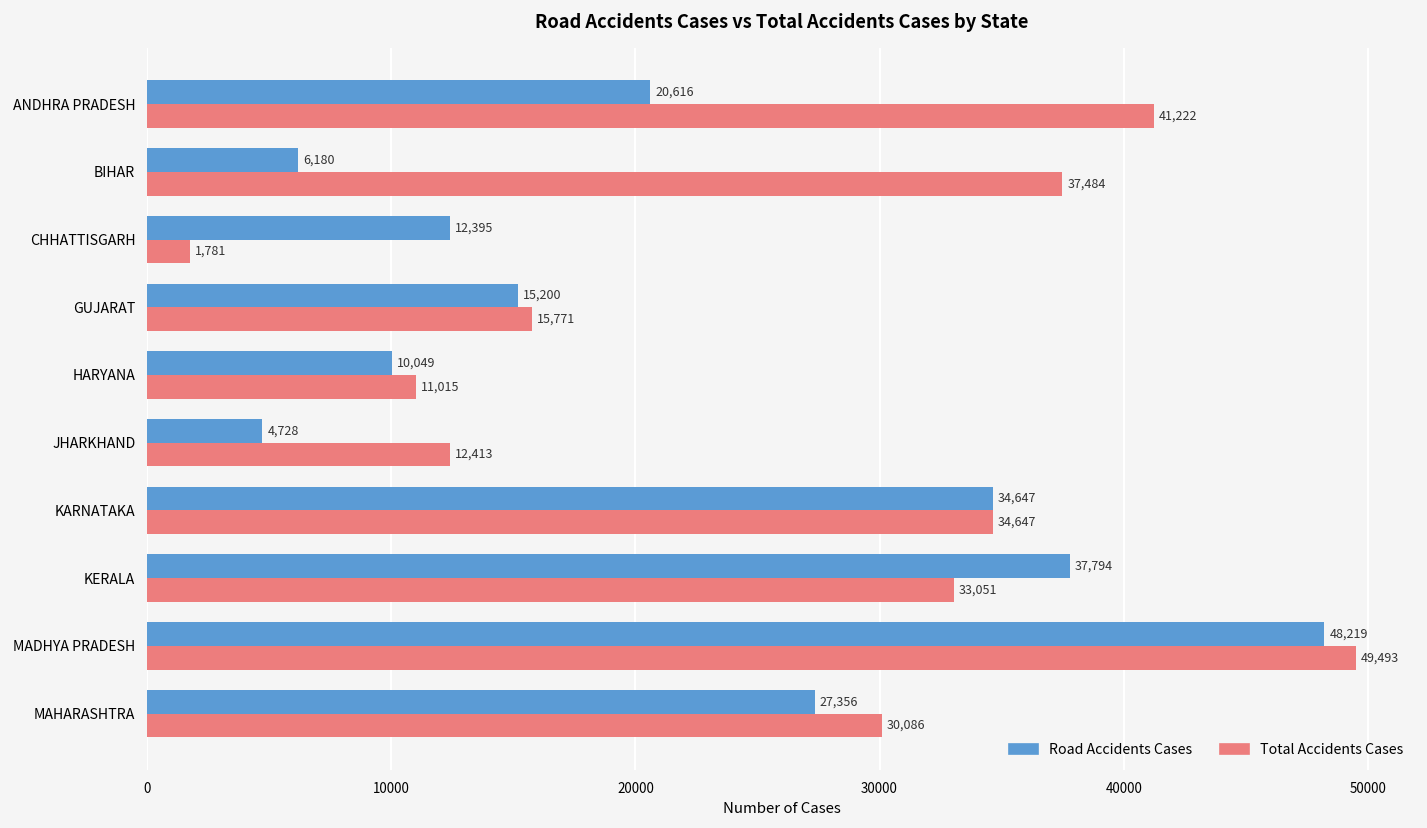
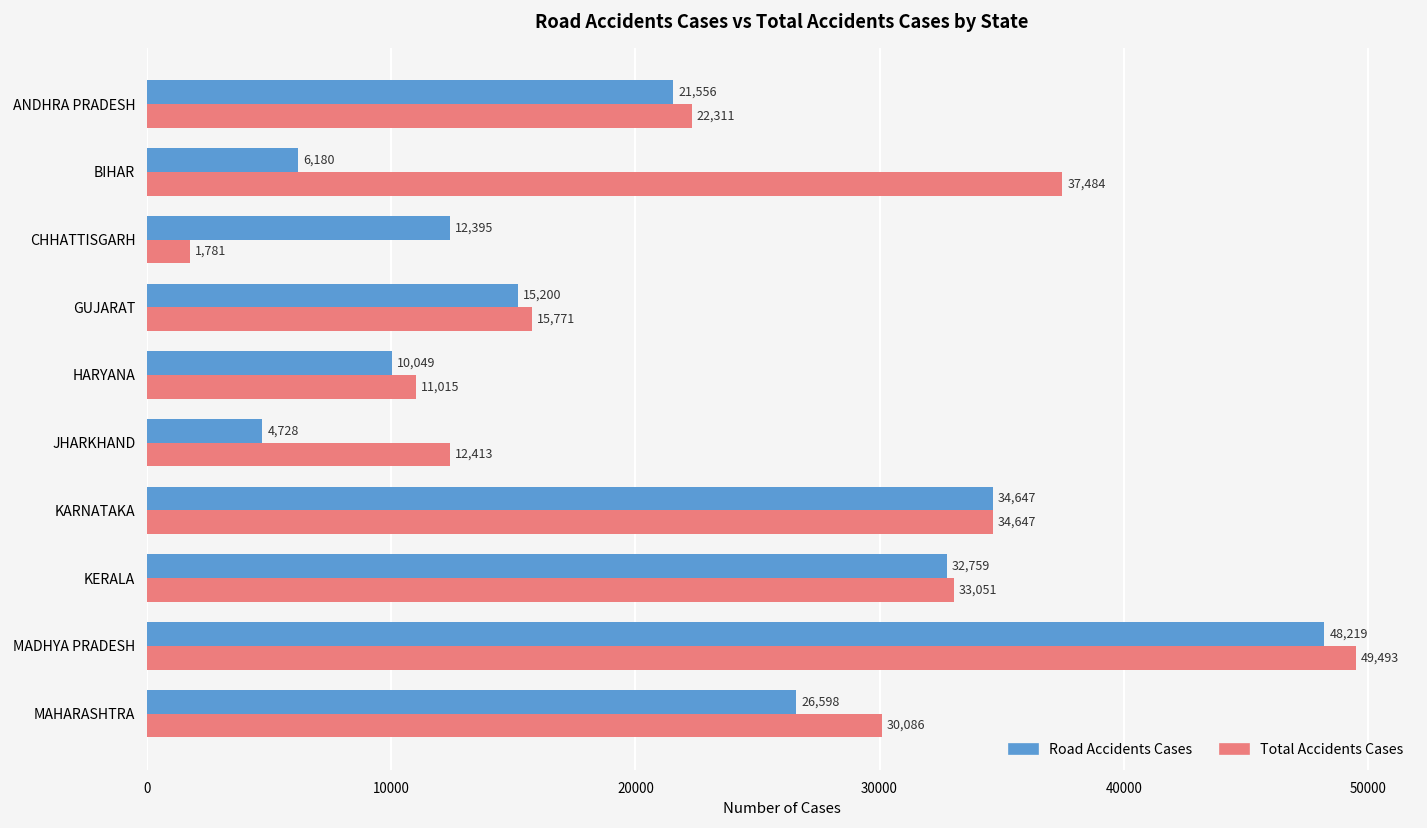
  {
    "Road Accidents Cases": {
-     "ANDHRA PRADESH": "20,616",
+     "ANDHRA PRADESH": "21,556",
      "BIHAR": "6,180",
      "CHHATTISGARH": "12,395",
      "GUJARAT": "15,200",
      "HARYANA": "10,049",
      "JHARKHAND": "4,728",
      "KARNATAKA": "34,647",
-     "KERALA": "37,794",
+     "KERALA": "32,759",
      "MADHYA PRADESH": "48,219",
-     "MAHARASHTRA": "27,356"
+     "MAHARASHTRA": "26,598"
    },
    "Total Accidents Cases": {
-     "ANDHRA PRADESH": "41,222",
+     "ANDHRA PRADESH": "22,311",
      "BIHAR": "37,484",
      "CHHATTISGARH": "1,781",
      "GUJARAT": "15,771",
      "HARYANA": "11,015",
      "JHARKHAND": "12,413",
      "KARNATAKA": "34,647",
      "KERALA": "33,051",
      "MADHYA PRADESH": "49,493",
      "MAHARASHTRA": "30,086"
    }
  }
